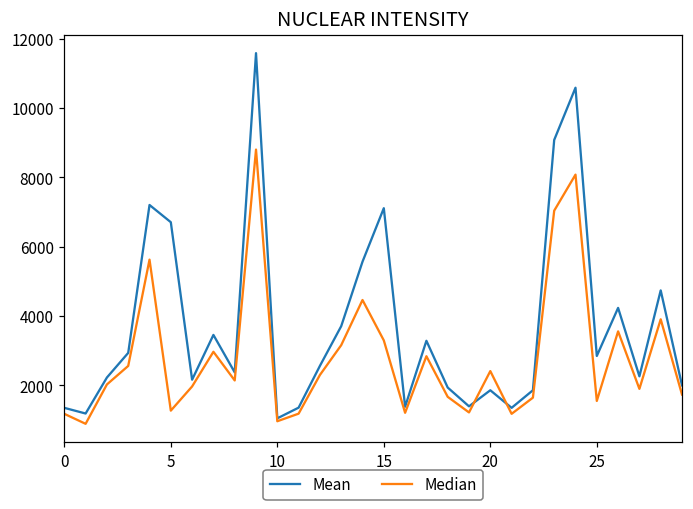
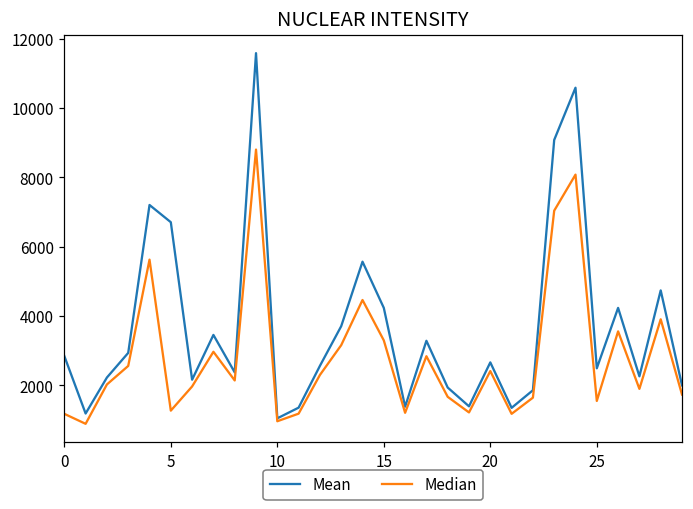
  {
    "Mean": {
-     "0": 1400,
+     "0": 2800,
      "5": 6700,
      "10": 1000,
-     "15": 7100,
-     "20": 1900,
-     "25": 2800
+     "15": 4200,
+     "20": 2700,
+     "25": 2500
    },
    "Median": {
      "0": 1200,
      "5": 1300,
      "10": 1000,
      "15": 3300,
      "20": 2400,
      "25": 1500
    }
  }
